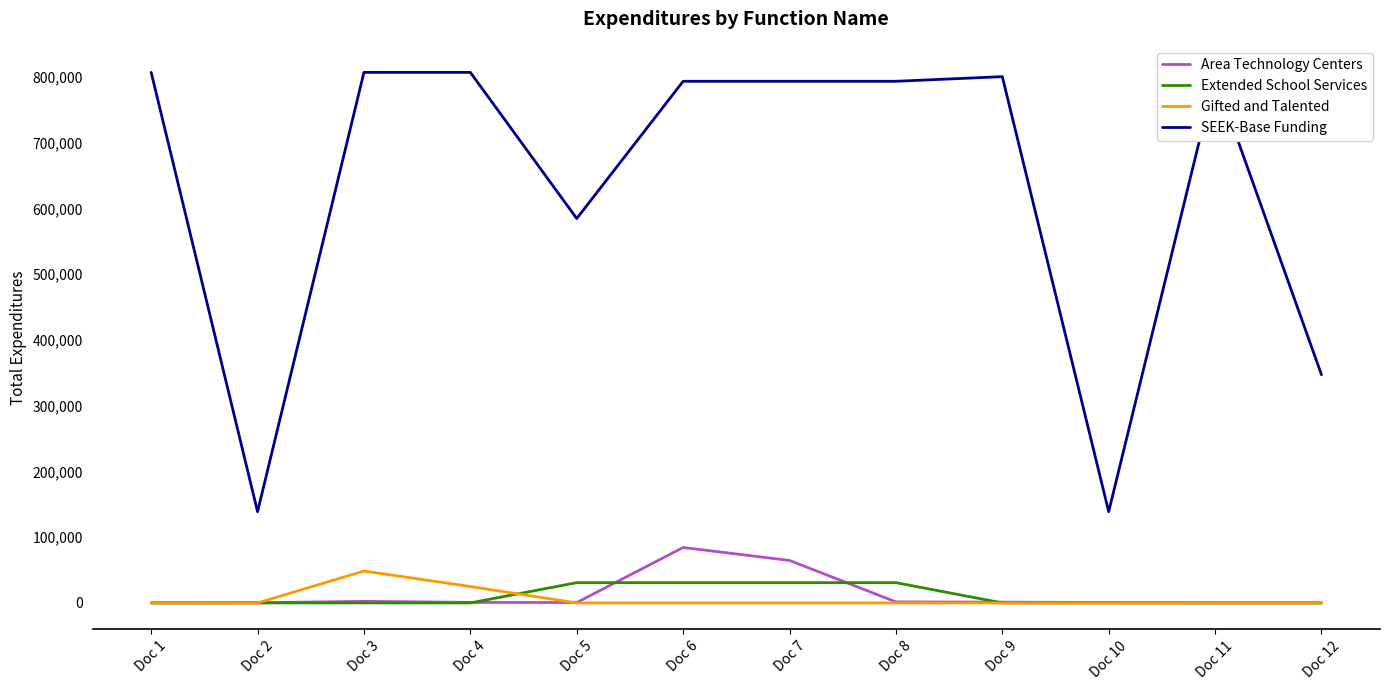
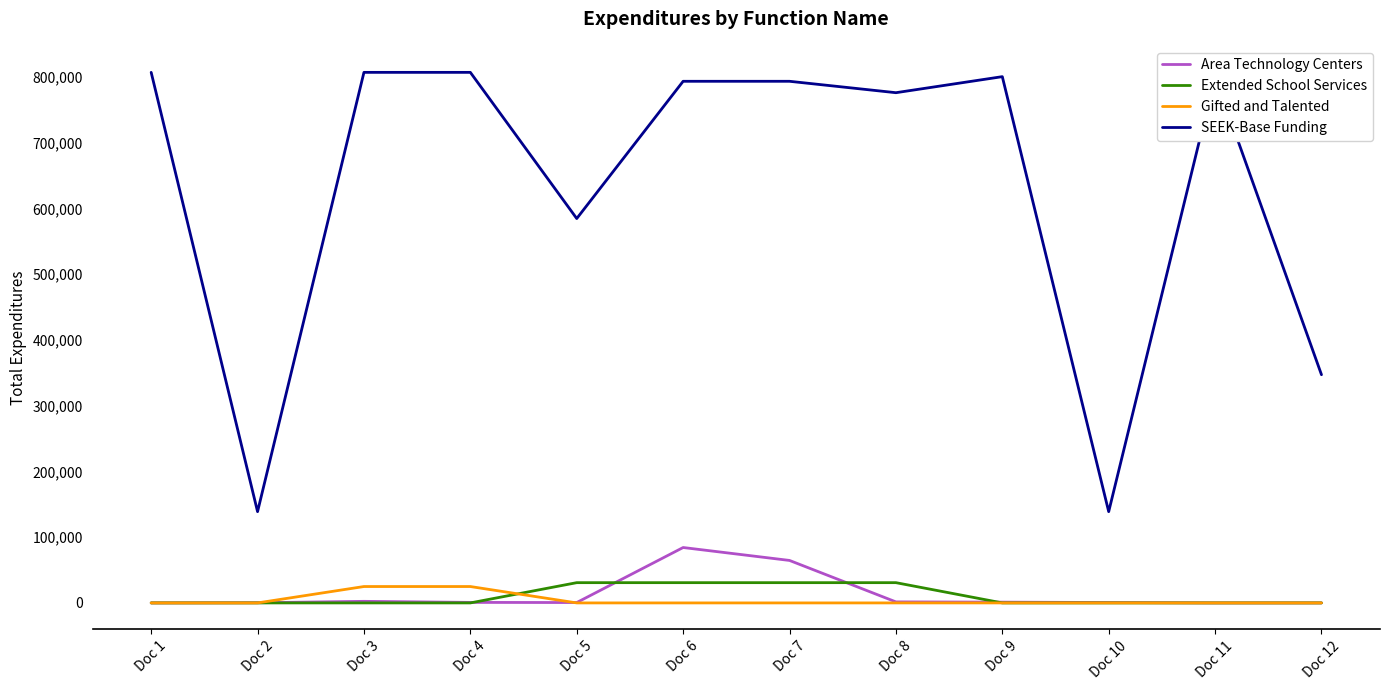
  {
    "Area Technology Centers": {
      "Doc 6": "80,000",
      "Doc 7": "60,000"
    },
    "Extended School Services": {
      "Doc 5": "30,000",
      "Doc 6": "30,000",
      "Doc 7": "30,000",
      "Doc 8": "30,000"
    },
    "Gifted and Talented": {
-     "Doc 3": "50,000",
+     "Doc 3": "20,000",
      "Doc 4": "20,000",
      "Doc 6": "0",
      "Doc 7": "0"
    },
    "SEEK-Base Funding": {
      "Doc 1": "810,000",
      "Doc 2": "140,000",
      "Doc 3": "810,000",
      "Doc 4": "810,000",
      "Doc 5": "580,000",
      "Doc 6": "790,000",
      "Doc 7": "790,000",
-     "Doc 8": "790,000",
+     "Doc 8": "780,000",
      "Doc 9": "800,000",
      "Doc 10": "140,000",
      "Doc 12": "350,000"
    }
  }
